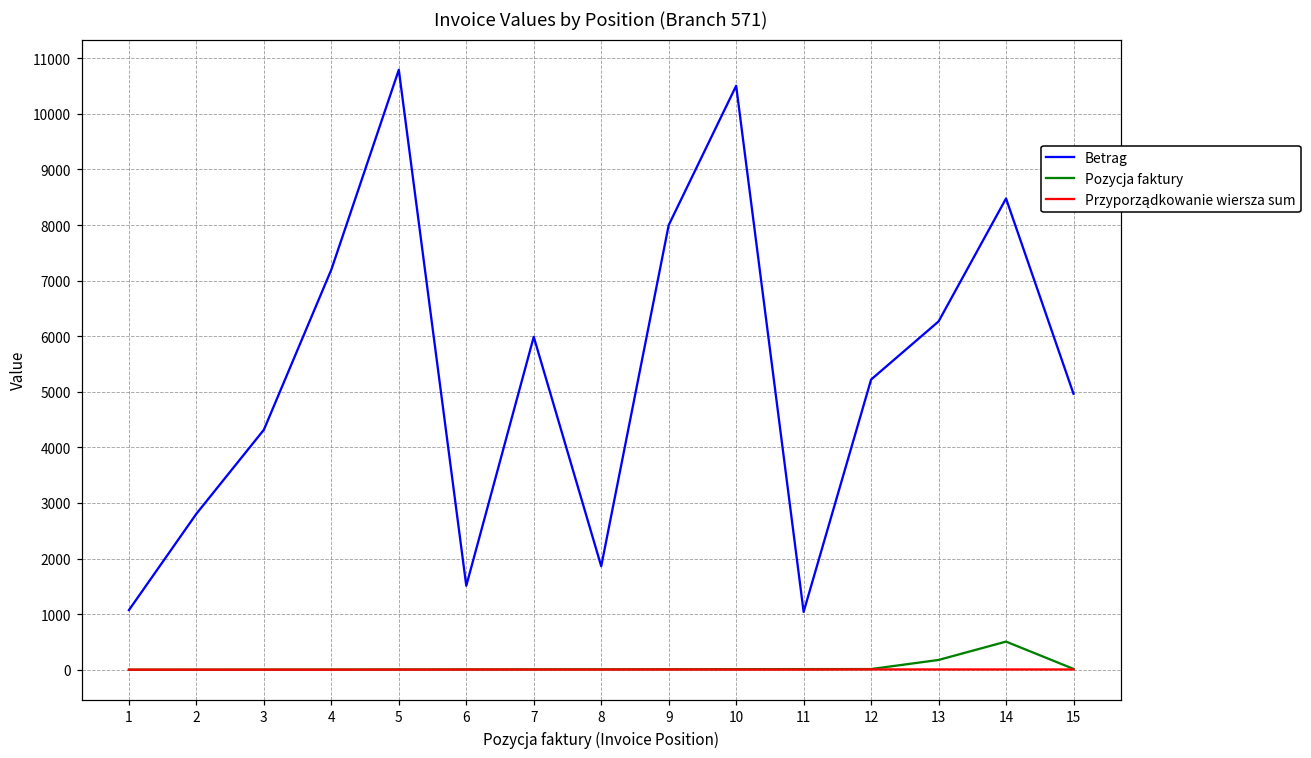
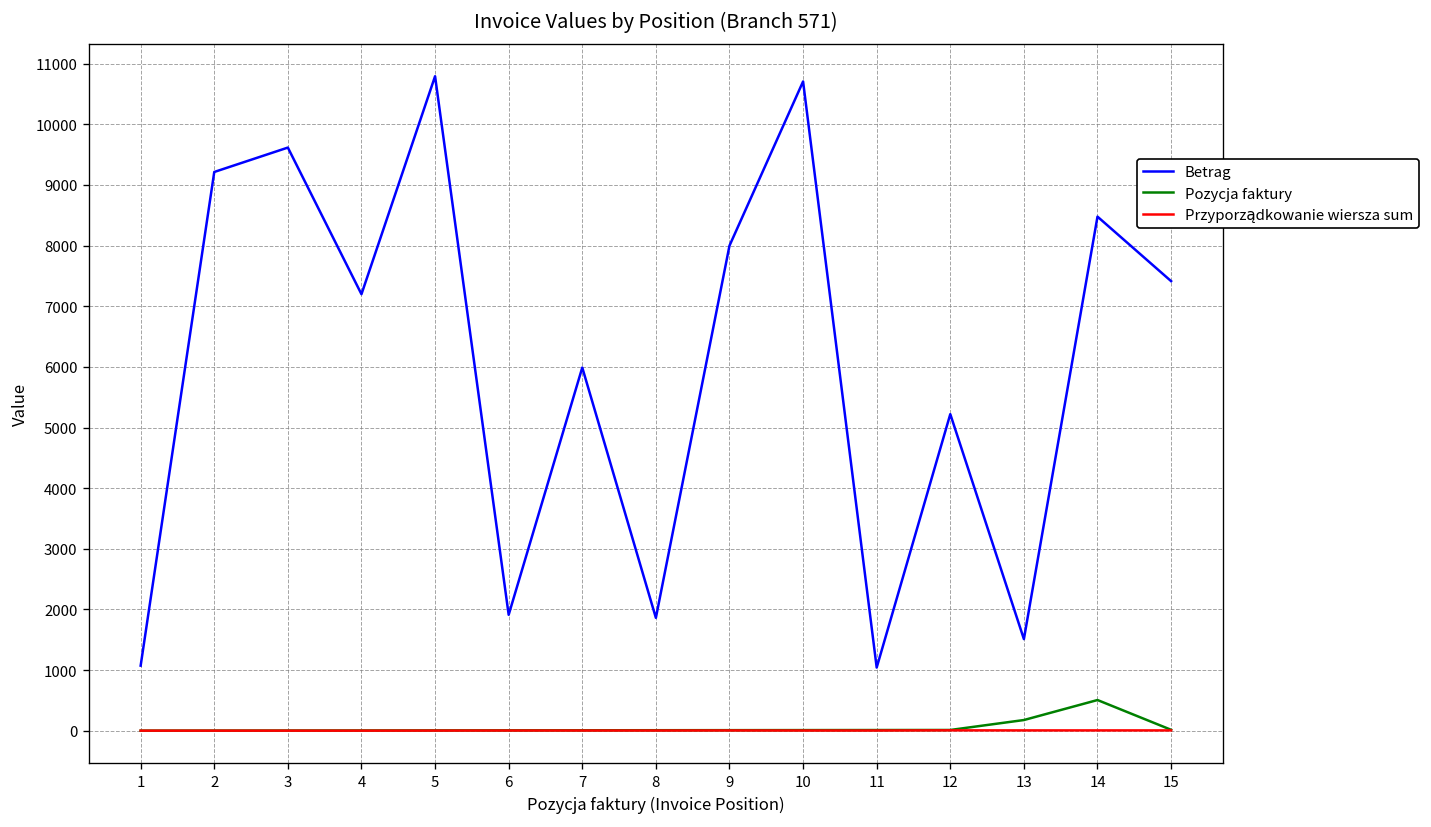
  {
    "Betrag": {
      "1": 1100,
-     "2": 2800,
-     "3": 4300,
+     "2": 9200,
+     "3": 9600,
      "4": 7200,
      "5": 10800,
-     "6": 1500,
+     "6": 1900,
      "7": 6000,
      "8": 1900,
      "9": 8000,
-     "10": 10500,
+     "10": 10700,
      "11": 1000,
      "12": 5200,
-     "13": 6300,
+     "13": 1500,
      "14": 8500,
-     "15": 5000
+     "15": 7400
    },
    "Pozycja faktury": {
      "13": 200,
      "14": 500
    },
    "Przyporządkowanie wiersza sum": {
      "13": 0,
      "14": 0
    }
  }
